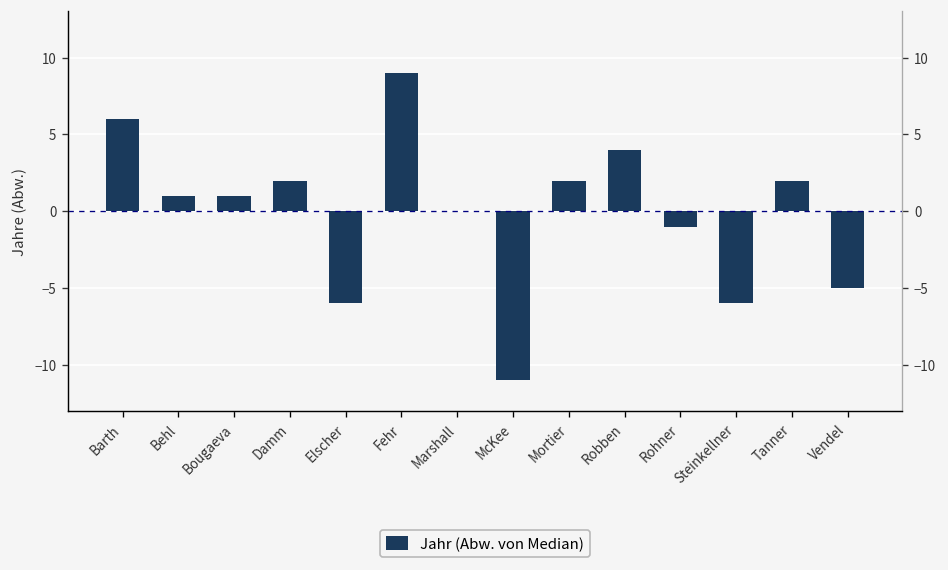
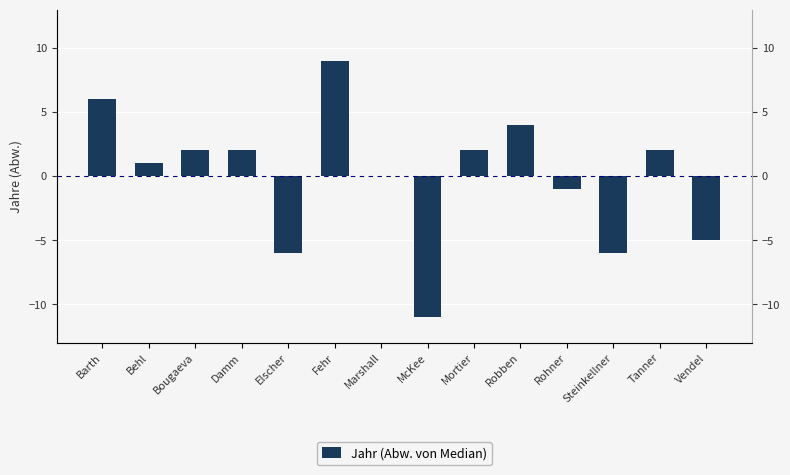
  {
    "Barth": 6.0,
    "Behl": 1.0,
-   "Bougaeva": 1.0,
+   "Bougaeva": 2.0,
    "Damm": 2.0,
    "Elscher": -6.0,
    "Fehr": 9.0,
    "Marshall": 0.0,
    "McKee": -11.0,
    "Mortier": 2.0,
    "Robben": 4.0,
    "Rohner": -1.0,
    "Steinkellner": -6.0,
    "Tanner": 2.0,
    "Vendel": -5.0
  }
